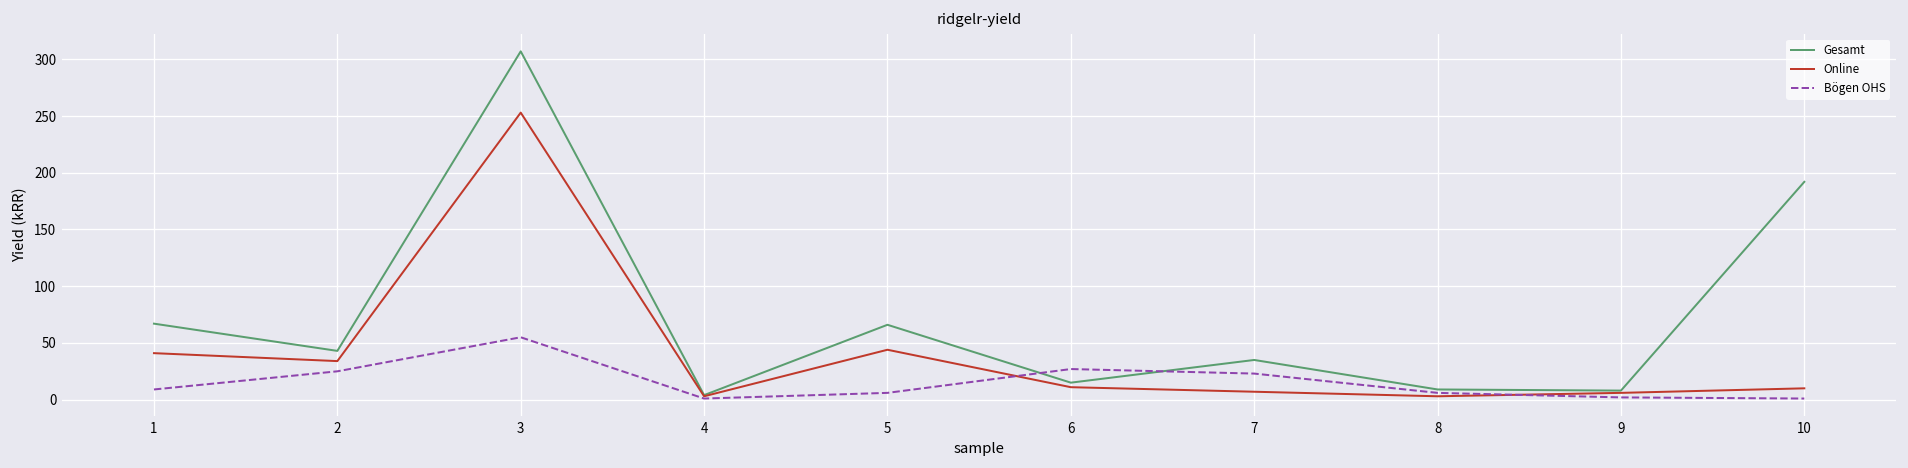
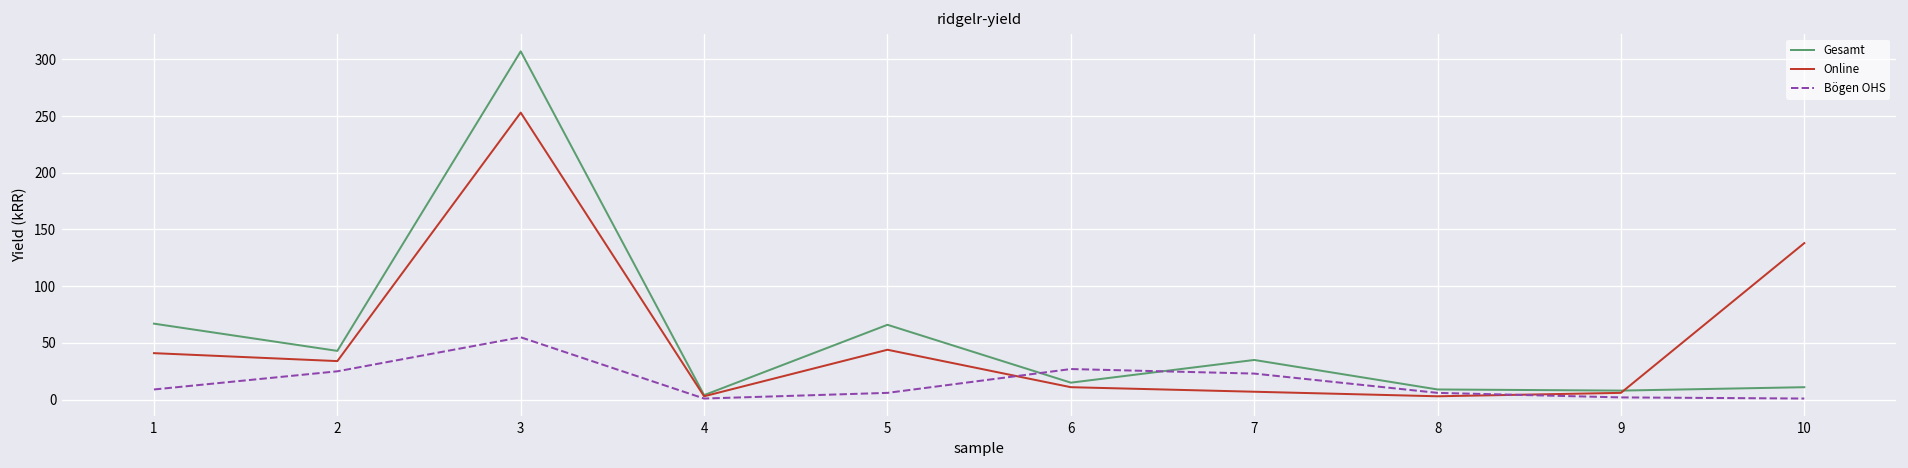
  {
    "Gesamt": {
      "1": 70,
      "2": 40,
      "3": 310,
      "5": 70,
      "6": 20,
      "7": 40,
      "8": 10,
-     "10": 190
+     "10": 10
    },
    "Online": {
      "1": 40,
      "2": 30,
      "3": 250,
      "5": 40,
      "6": 10,
      "7": 10,
      "8": 0,
-     "10": 10
+     "10": 140
    },
    "Bögen OHS": {
      "1": 10,
      "2": 30,
      "3": 60,
      "5": 10,
      "6": 30,
      "7": 20,
      "8": 10,
      "9": 0,
      "10": 0
    }
  }
